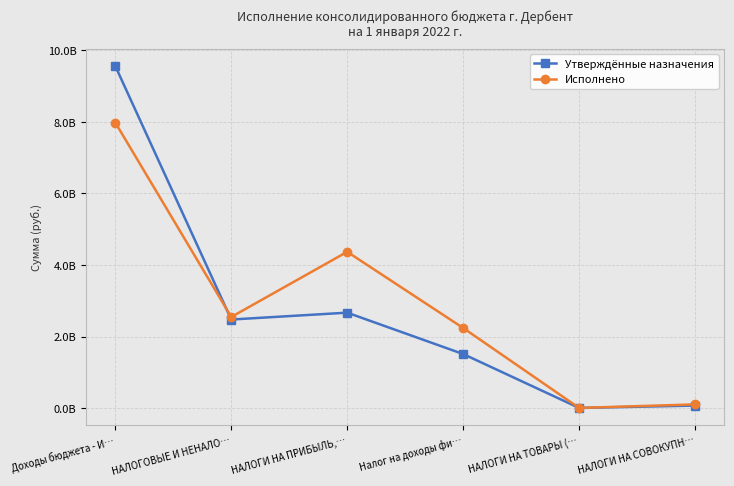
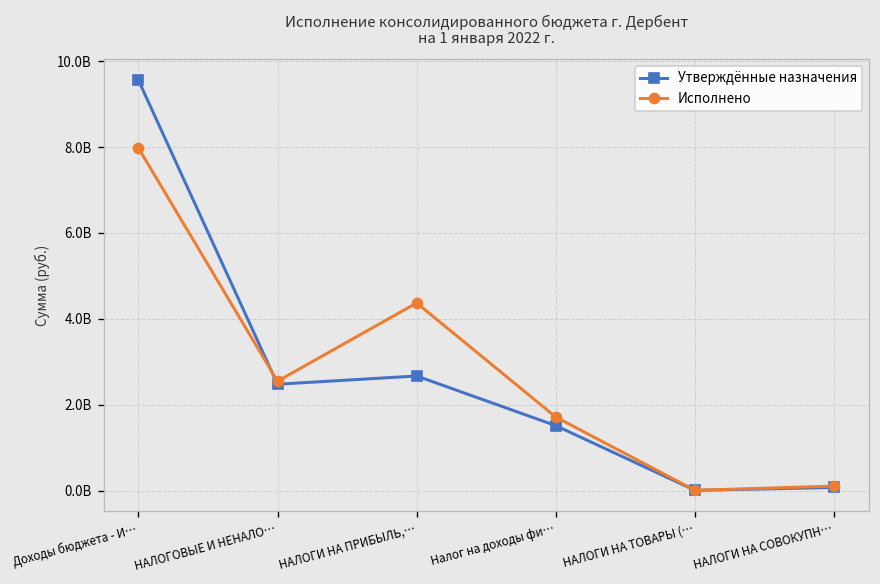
  {
    "Утверждённые назначения": {
      "Доходы бюджета - И…": 9600000000,
      "НАЛОГОВЫЕ И НЕНАЛО…": 2500000000,
      "НАЛОГИ НА ПРИБЫЛЬ,…": 2700000000,
      "Налог на доходы фи…": 1500000000
    },
    "Исполнено": {
      "Доходы бюджета - И…": 8000000000,
      "НАЛОГОВЫЕ И НЕНАЛО…": 2600000000,
      "НАЛОГИ НА ПРИБЫЛЬ,…": 4400000000,
-     "Налог на доходы фи…": 2200000000
+     "Налог на доходы фи…": 1700000000
    }
  }
